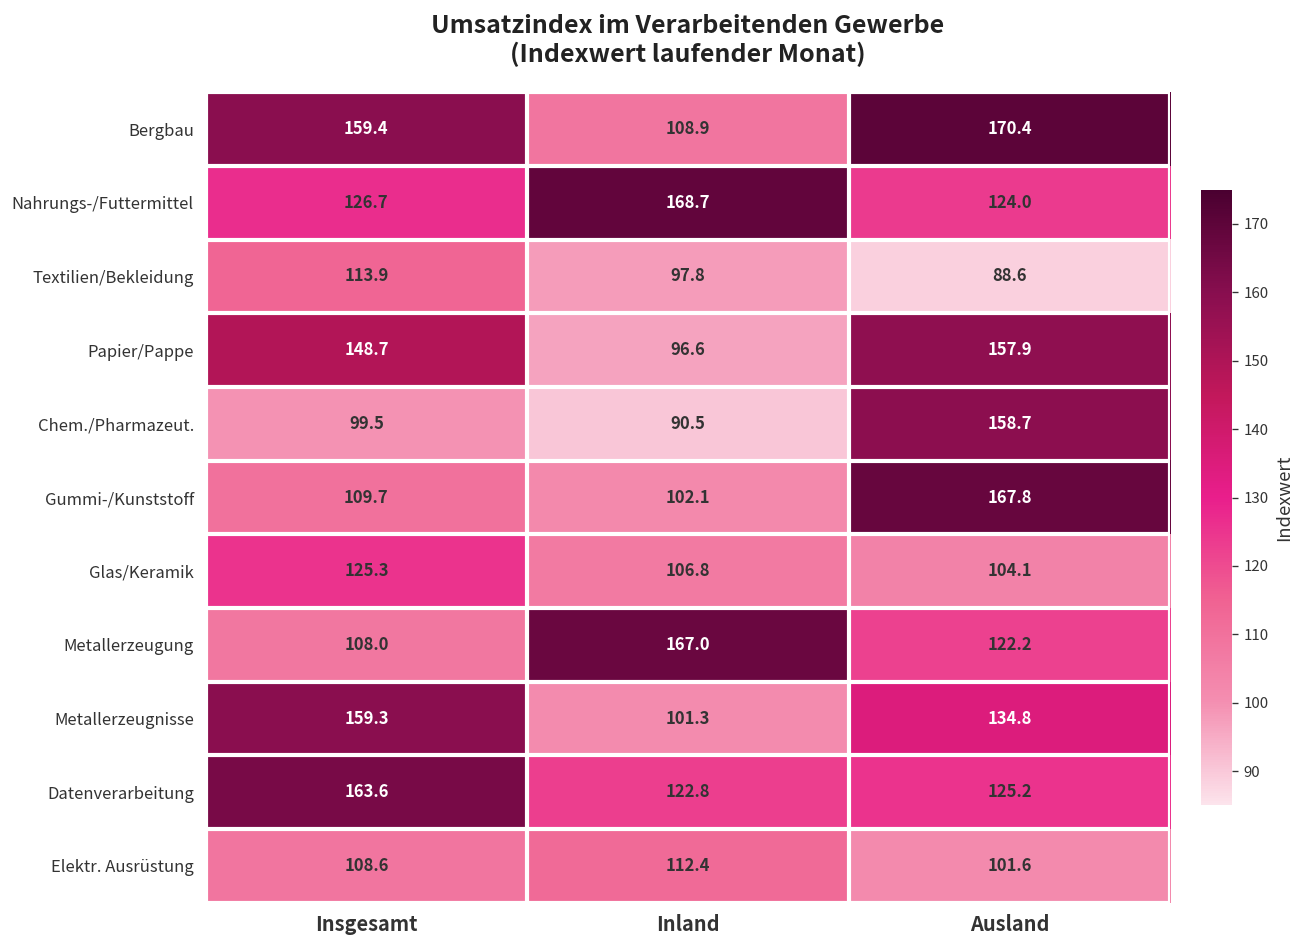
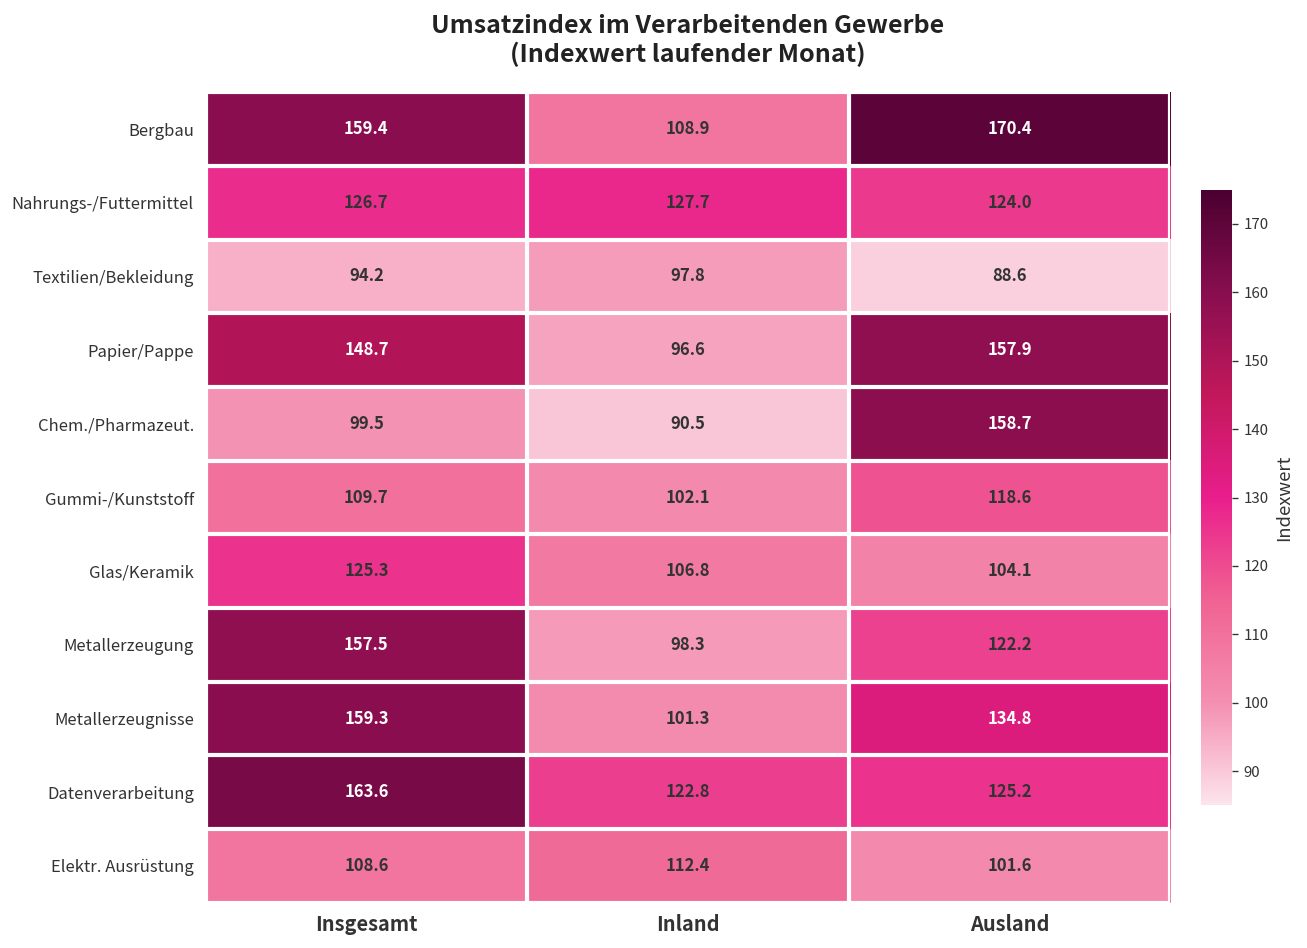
  {
    "Bergbau": {
      "Insgesamt": 159.4,
      "Inland": 108.9,
      "Ausland": 170.4
    },
    "Nahrungs-/Futtermittel": {
      "Insgesamt": 126.7,
-     "Inland": 168.7,
+     "Inland": 127.7,
      "Ausland": 124.0
    },
    "Textilien/Bekleidung": {
-     "Insgesamt": 113.9,
+     "Insgesamt": 94.2,
      "Inland": 97.8,
      "Ausland": 88.6
    },
    "Papier/Pappe": {
      "Insgesamt": 148.7,
      "Inland": 96.6,
      "Ausland": 157.9
    },
    "Chem./Pharmazeut.": {
      "Insgesamt": 99.5,
      "Inland": 90.5,
      "Ausland": 158.7
    },
    "Gummi-/Kunststoff": {
      "Insgesamt": 109.7,
      "Inland": 102.1,
-     "Ausland": 167.8
+     "Ausland": 118.6
    },
    "Glas/Keramik": {
      "Insgesamt": 125.3,
      "Inland": 106.8,
      "Ausland": 104.1
    },
    "Metallerzeugung": {
-     "Insgesamt": 108.0,
-     "Inland": 167.0,
+     "Insgesamt": 157.5,
+     "Inland": 98.3,
      "Ausland": 122.2
    },
    "Metallerzeugnisse": {
      "Insgesamt": 159.3,
      "Inland": 101.3,
      "Ausland": 134.8
    },
    "Datenverarbeitung": {
      "Insgesamt": 163.6,
      "Inland": 122.8,
      "Ausland": 125.2
    },
    "Elektr. Ausrüstung": {
      "Insgesamt": 108.6,
      "Inland": 112.4,
      "Ausland": 101.6
    }
  }
